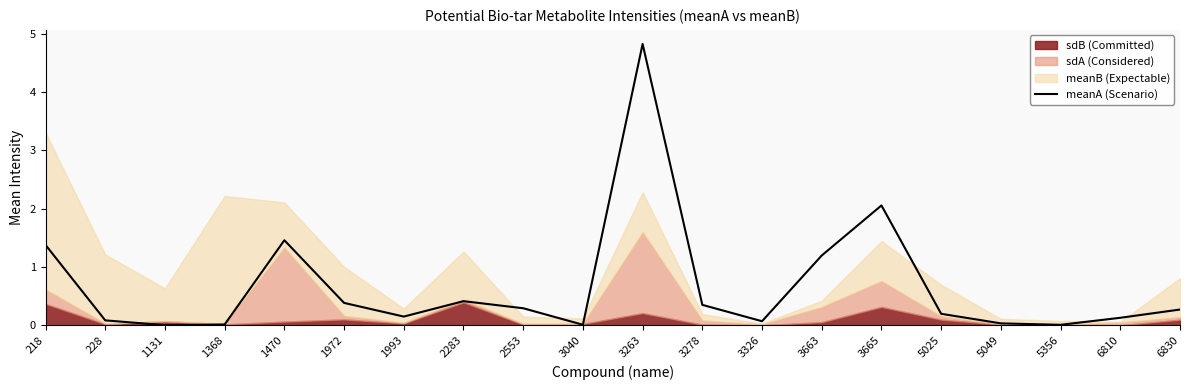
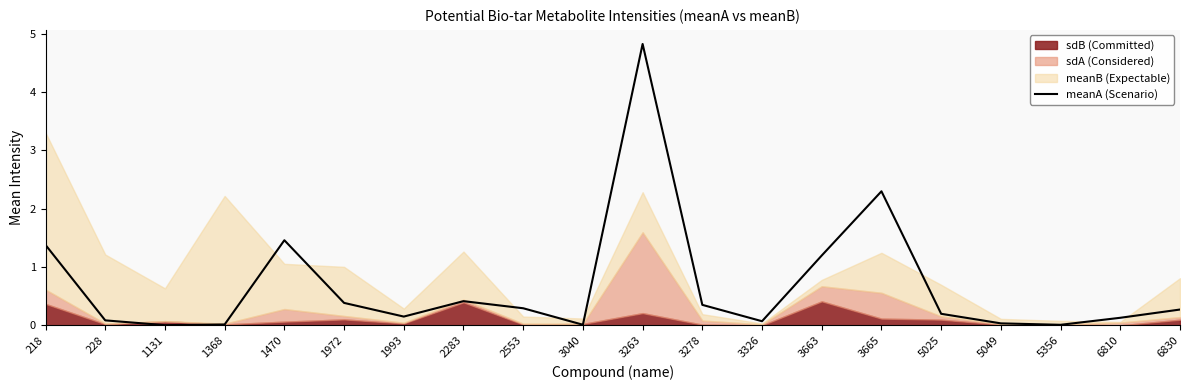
  {
    "meanA (Scenario)": {
      "218": 1.4,
      "228": 0.1,
      "1131": 0.0,
      "1470": 1.5,
      "1972": 0.4,
      "1993": 0.2,
      "2553": 0.3,
      "3263": 4.8,
      "3278": 0.4,
      "3663": 1.2,
-     "3665": 2.1,
+     "3665": 2.3,
      "5025": 0.2,
      "6810": 0.1,
      "6830": 0.3
    },
    "sdB (Committed)": {
      "218": 0.4,
      "1470": 0.1,
      "1972": 0.1,
      "3263": 0.2,
-     "3663": 0.1,
-     "3665": 0.3,
+     "3663": 0.4,
+     "3665": 0.1,
      "5025": 0.1,
      "6830": 0.1
    },
    "sdA (Considered)": {
      "218": 0.2,
-     "1470": 1.3,
+     "1470": 0.2,
      "1972": 0.1,
      "3263": 1.4,
      "3278": 0.1,
      "3663": 0.3,
      "3665": 0.4,
      "5025": 0.1,
      "6830": 0.0
    },
    "meanB (Expectable)": {
      "218": 2.7,
      "228": 1.2,
      "1131": 0.6,
      "1368": 2.2,
      "1470": 0.8,
      "1972": 0.8,
      "1993": 0.2,
      "2283": 0.8,
      "2553": 0.1,
      "3040": 0.1,
      "3263": 0.7,
      "3278": 0.1,
      "3663": 0.1,
      "3665": 0.7,
      "5025": 0.5,
      "5049": 0.1,
      "5356": 0.1,
      "6830": 0.7
    }
  }
